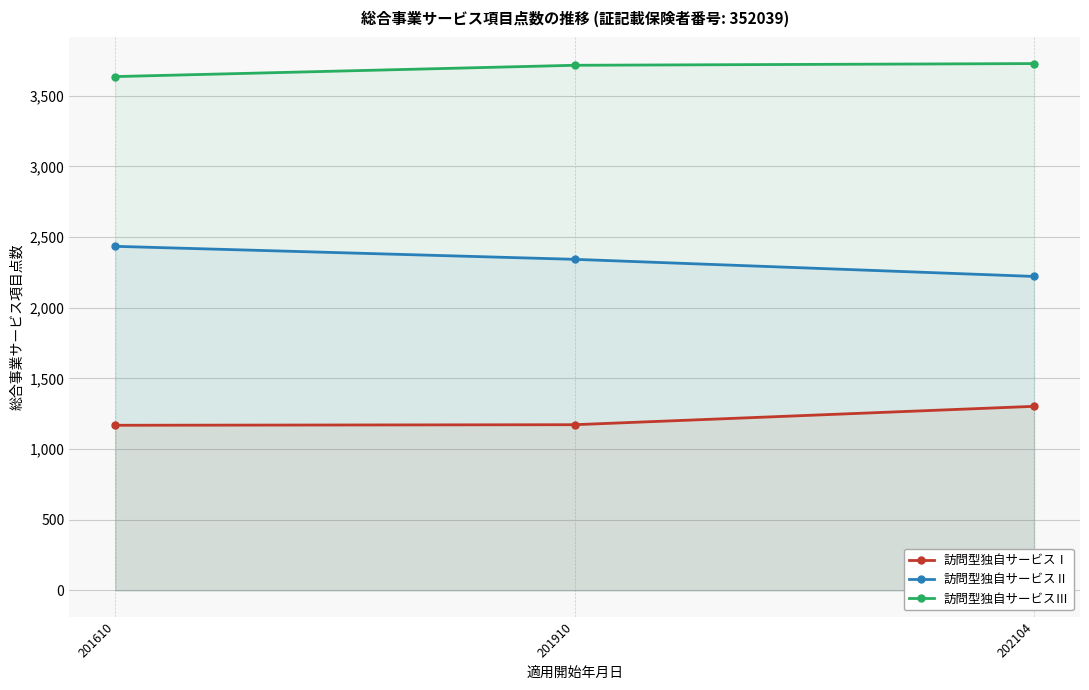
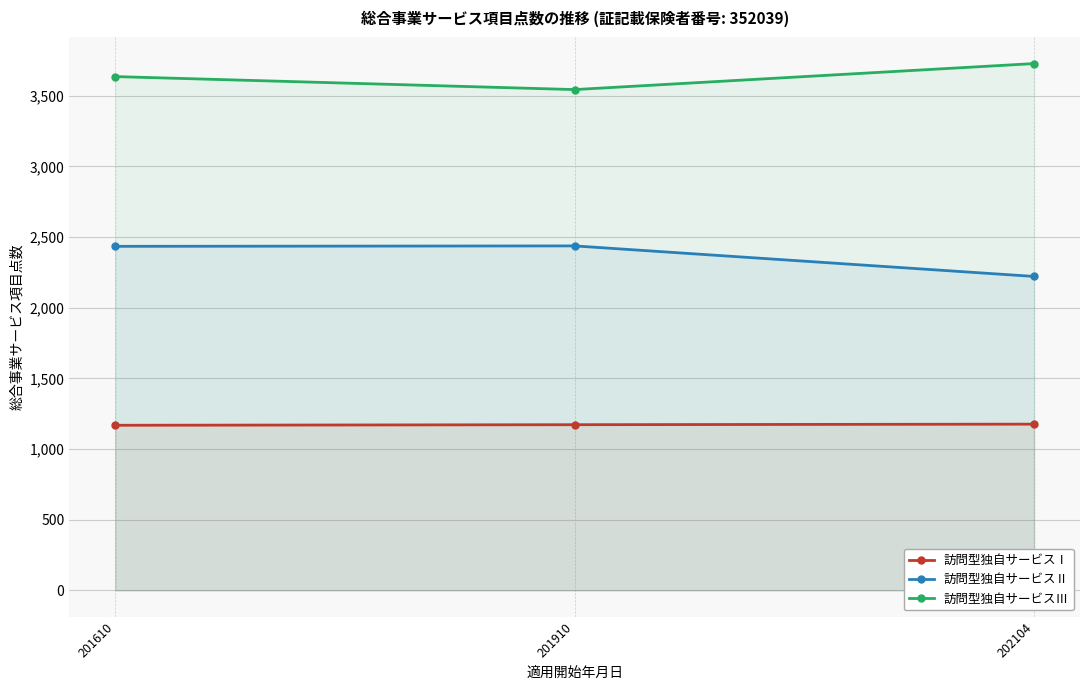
  {
    "訪問型独自サービスⅠ": {
      "201610": "1,170",
      "201910": "1,170",
-     "202104": "1,300"
+     "202104": "1,180"
    },
    "訪問型独自サービスⅡ": {
      "201610": "2,430",
-     "201910": "2,340",
+     "201910": "2,440",
      "202104": "2,220"
    },
    "訪問型独自サービスⅢ": {
      "201610": "3,640",
-     "201910": "3,720",
+     "201910": "3,540",
      "202104": "3,730"
    }
  }
